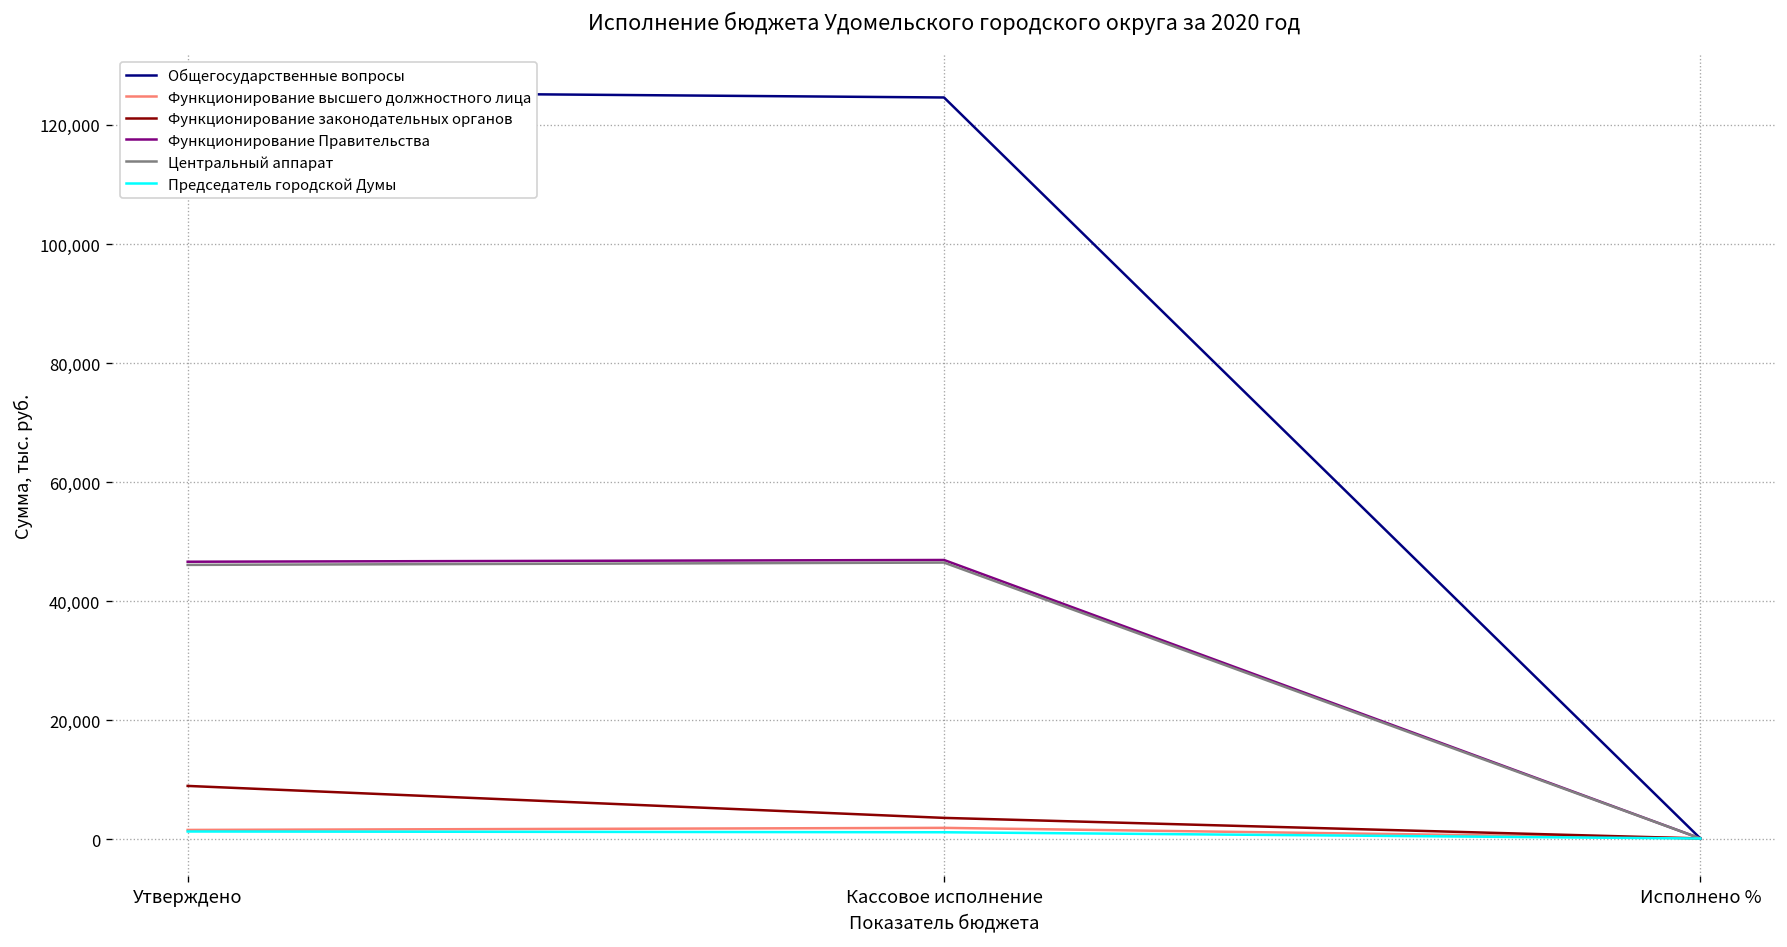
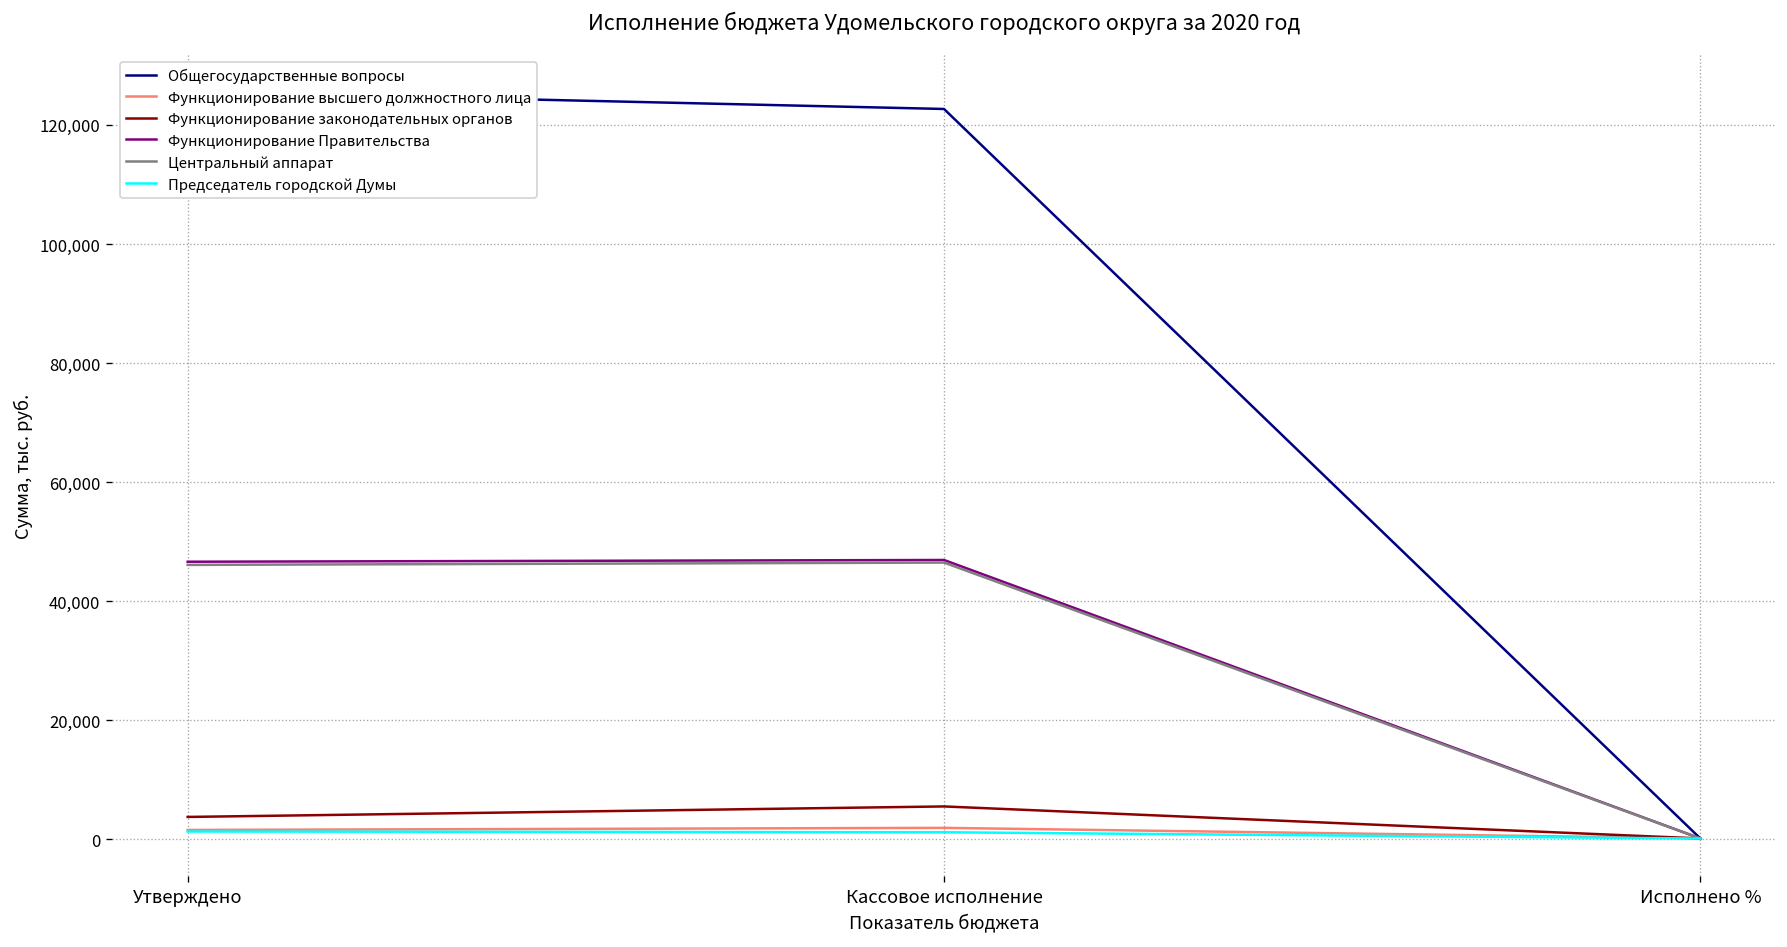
  {
    "Общегосударственные вопросы": {
-     "Кассовое исполнение": "125,000"
+     "Кассовое исполнение": "123,000"
    },
    "Функционирование высшего должностного лица": {
      "Кассовое исполнение": "2,000"
    },
    "Функционирование законодательных органов": {
-     "Утверждено": "9,000",
-     "Кассовое исполнение": "4,000"
+     "Утверждено": "4,000",
+     "Кассовое исполнение": "5,000"
    },
    "Функционирование Правительства": {
      "Утверждено": "47,000"
    },
    "Центральный аппарат": {
      "Утверждено": "46,000"
    },
    "Председатель городской Думы": {
      "Кассовое исполнение": "1,000"
    }
  }
